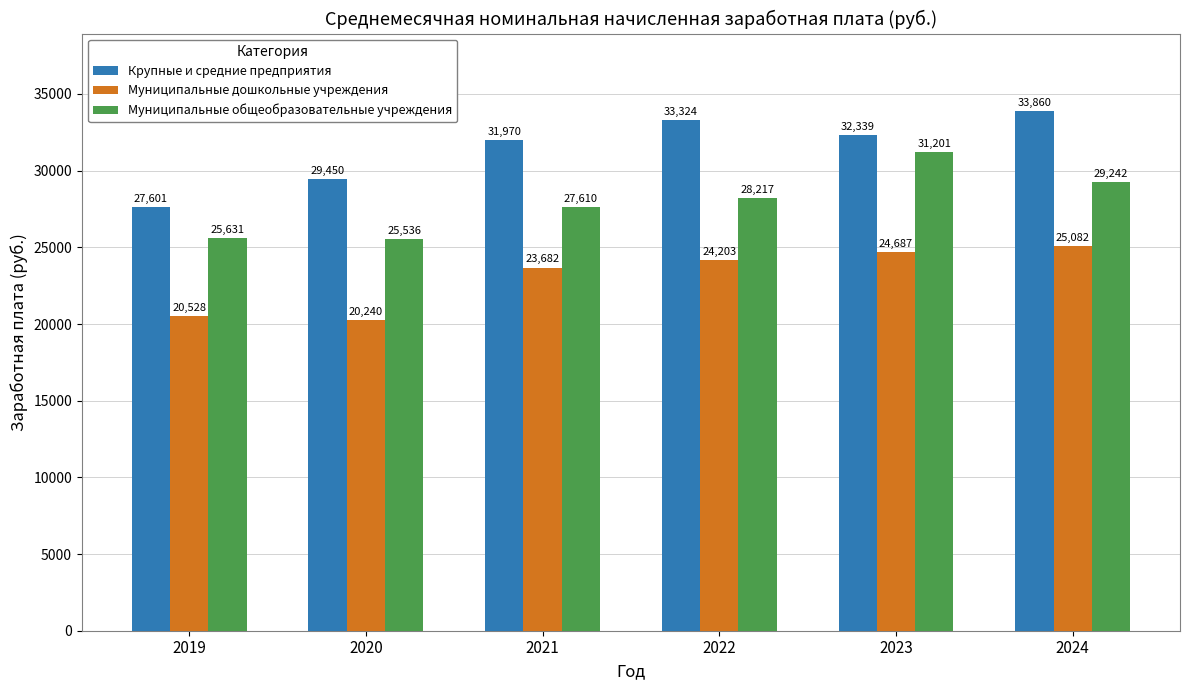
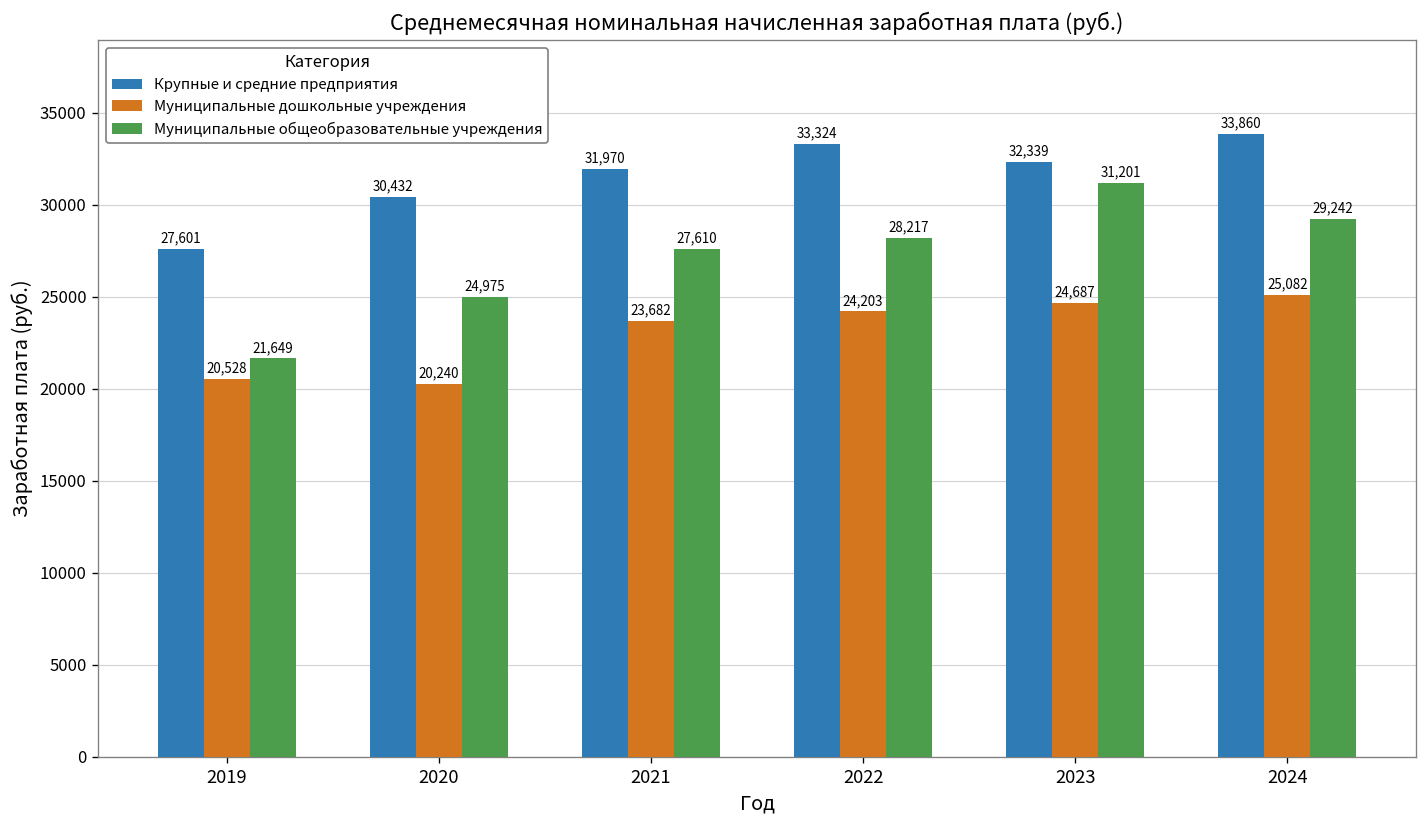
  {
    "Крупные и средние предприятия": {
      "2019": "27,601",
-     "2020": "29,450",
+     "2020": "30,432",
      "2021": "31,970",
      "2022": "33,324",
      "2023": "32,339",
      "2024": "33,860"
    },
    "Муниципальные дошкольные учреждения": {
      "2019": "20,528",
      "2020": "20,240",
      "2021": "23,682",
      "2022": "24,203",
      "2023": "24,687",
      "2024": "25,082"
    },
    "Муниципальные общеобразовательные учреждения": {
-     "2019": "25,631",
-     "2020": "25,536",
+     "2019": "21,649",
+     "2020": "24,975",
      "2021": "27,610",
      "2022": "28,217",
      "2023": "31,201",
      "2024": "29,242"
    }
  }
